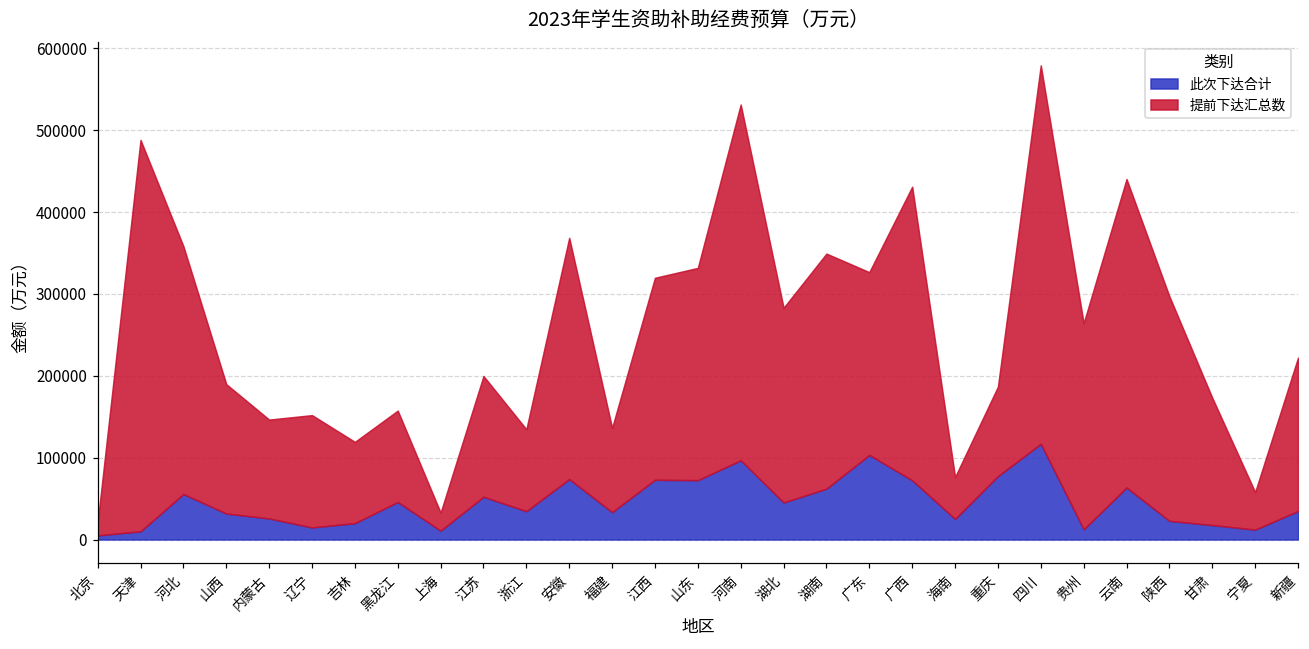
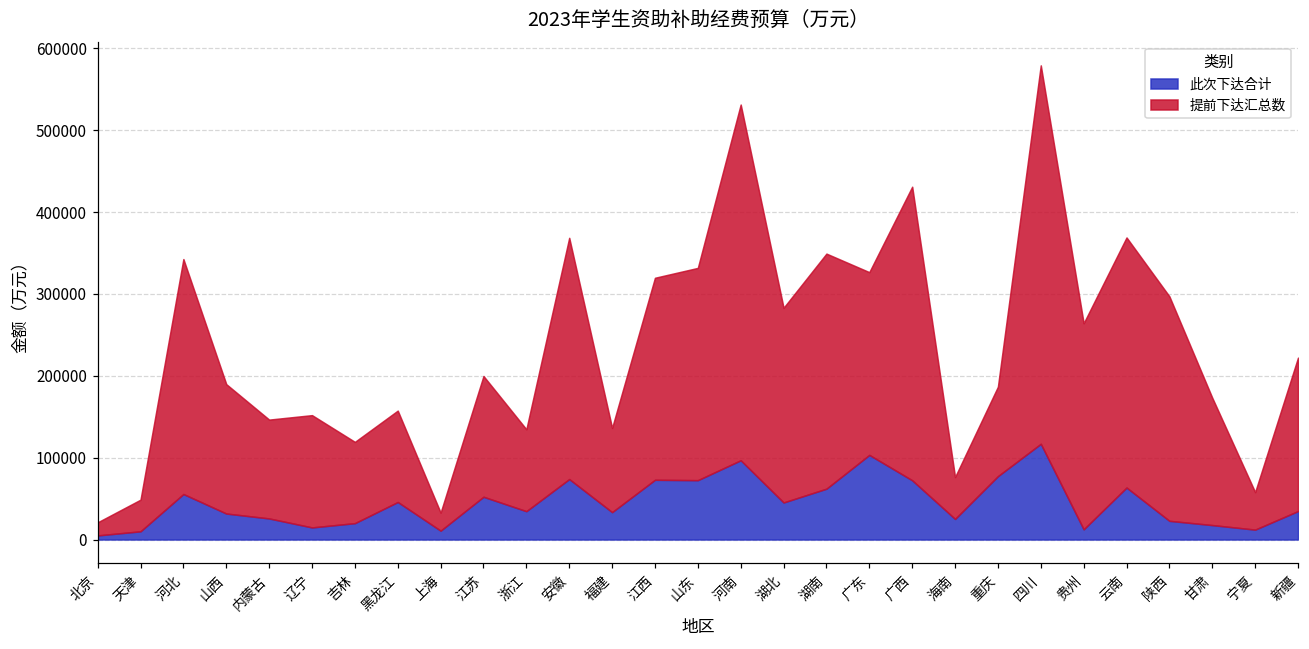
  {
    "此次下达合计": {
      "北京": 0,
      "天津": 10000,
      "河北": 60000,
      "山西": 30000,
      "内蒙古": 30000,
      "辽宁": 10000,
      "吉林": 20000,
      "黑龙江": 50000,
      "上海": 10000,
      "江苏": 50000,
      "浙江": 30000,
      "安徽": 70000,
      "福建": 30000,
      "江西": 70000,
      "山东": 70000,
      "河南": 100000,
      "湖北": 50000,
      "湖南": 60000,
      "广东": 100000,
      "广西": 70000,
      "海南": 30000,
      "重庆": 80000,
      "四川": 120000,
      "贵州": 10000,
      "云南": 60000,
      "陕西": 20000,
      "甘肃": 20000,
      "宁夏": 10000,
      "新疆": 30000
    },
    "提前下达汇总数": {
      "北京": 20000,
-     "天津": 480000,
-     "河北": 300000,
+     "天津": 40000,
+     "河北": 290000,
      "山西": 160000,
      "内蒙古": 120000,
      "辽宁": 140000,
      "吉林": 100000,
      "黑龙江": 110000,
      "上海": 20000,
      "江苏": 150000,
      "浙江": 100000,
      "安徽": 290000,
      "福建": 100000,
      "江西": 250000,
      "山东": 260000,
      "河南": 430000,
      "湖北": 240000,
      "湖南": 290000,
      "广东": 220000,
      "广西": 360000,
      "海南": 50000,
      "重庆": 110000,
      "四川": 460000,
      "贵州": 250000,
-     "云南": 380000,
+     "云南": 310000,
      "陕西": 270000,
      "甘肃": 160000,
      "宁夏": 50000,
      "新疆": 190000
    }
  }
